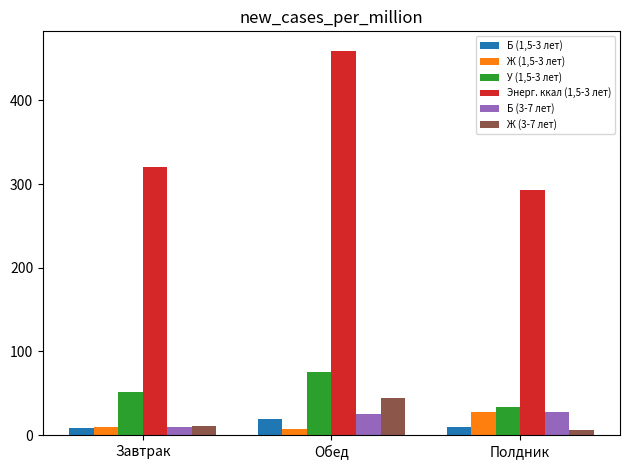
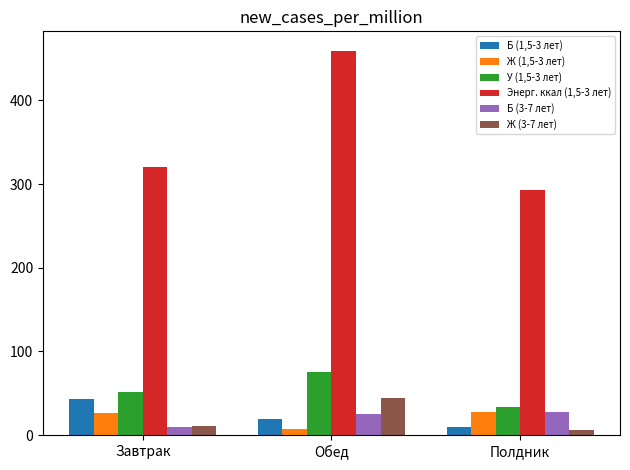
  {
    "Б (1,5-3 лет)": {
-     "Завтрак": 10,
+     "Завтрак": 40,
      "Обед": 20,
      "Полдник": 10
    },
    "Ж (1,5-3 лет)": {
-     "Завтрак": 10,
+     "Завтрак": 30,
      "Обед": 10,
      "Полдник": 30
    },
    "У (1,5-3 лет)": {
      "Завтрак": 50,
      "Обед": 80,
      "Полдник": 30
    },
    "Энерг. ккал (1,5-3 лет)": {
      "Завтрак": 320,
      "Обед": 460,
      "Полдник": 290
    },
    "Б (3-7 лет)": {
      "Завтрак": 10,
      "Обед": 30,
      "Полдник": 30
    },
    "Ж (3-7 лет)": {
      "Завтрак": 10,
      "Обед": 40,
      "Полдник": 10
    }
  }
